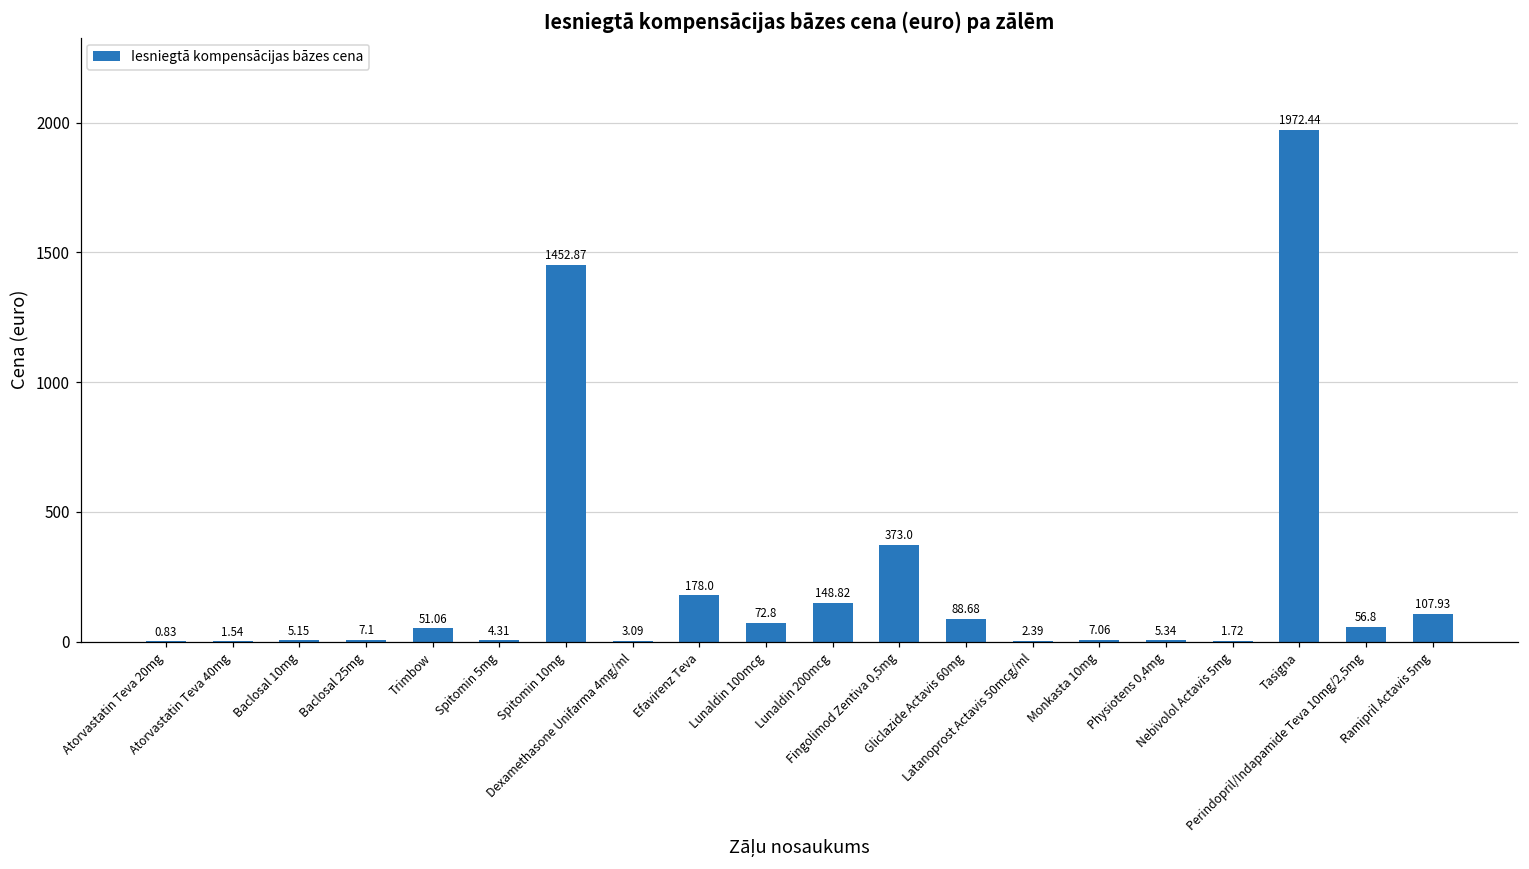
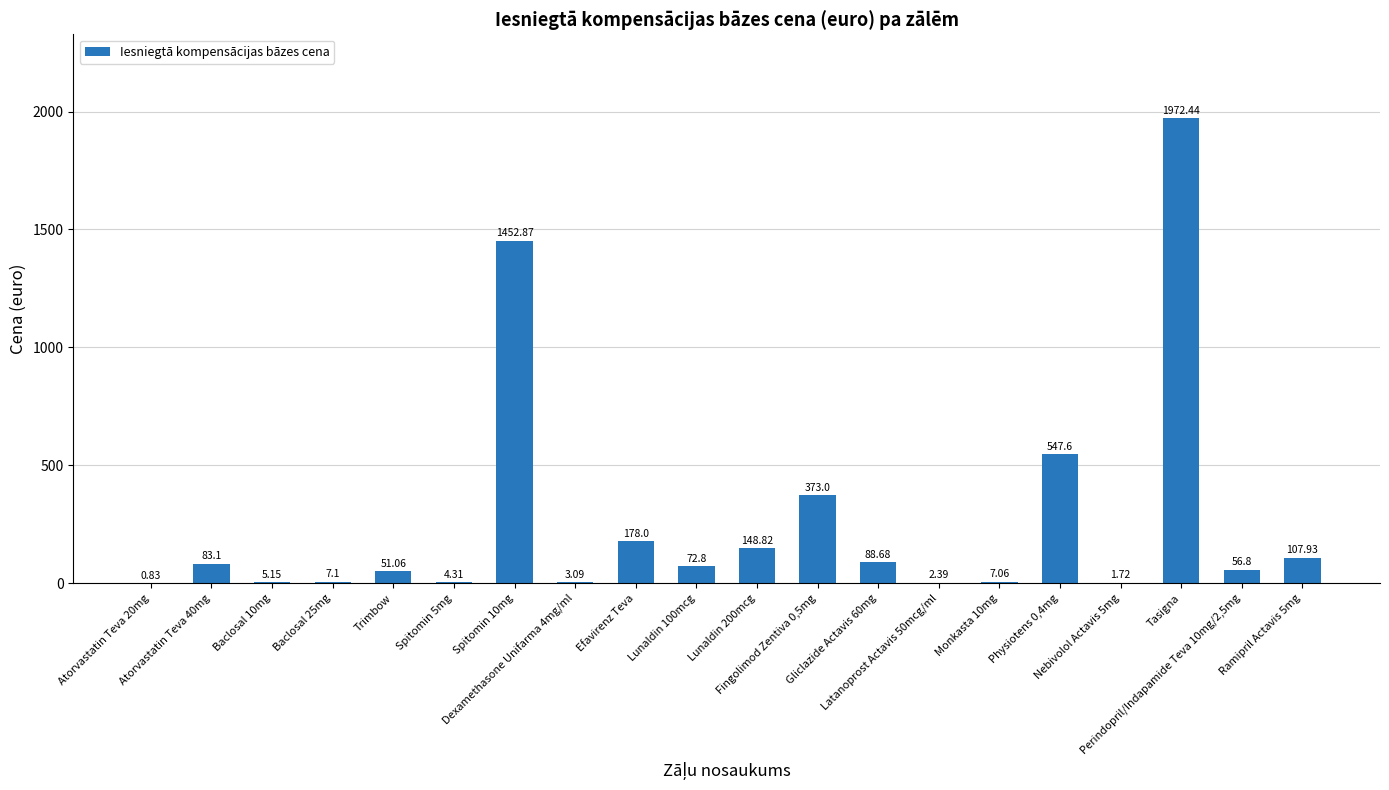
  {
    "Atorvastatin Teva 20mg": 0.83,
-   "Atorvastatin Teva 40mg": 1.54,
+   "Atorvastatin Teva 40mg": 83.1,
    "Baclosal 10mg": 5.15,
    "Baclosal 25mg": 7.1,
    "Trimbow": 51.06,
    "Spitomin 5mg": 4.31,
    "Spitomin 10mg": 1452.87,
    "Dexamethasone Unifarma 4mg/ml": 3.09,
    "Efavirenz Teva": 178.0,
    "Lunaldin 100mcg": 72.8,
    "Lunaldin 200mcg": 148.82,
    "Fingolimod Zentiva 0,5mg": 373.0,
    "Gliclazide Actavis 60mg": 88.68,
    "Latanoprost Actavis 50mcg/ml": 2.39,
    "Monkasta 10mg": 7.06,
-   "Physiotens 0,4mg": 5.34,
+   "Physiotens 0,4mg": 547.6,
    "Nebivolol Actavis 5mg": 1.72,
    "Tasigna": 1972.44,
    "Perindopril/Indapamide Teva 10mg/2,5mg": 56.8,
    "Ramipril Actavis 5mg": 107.93
  }
